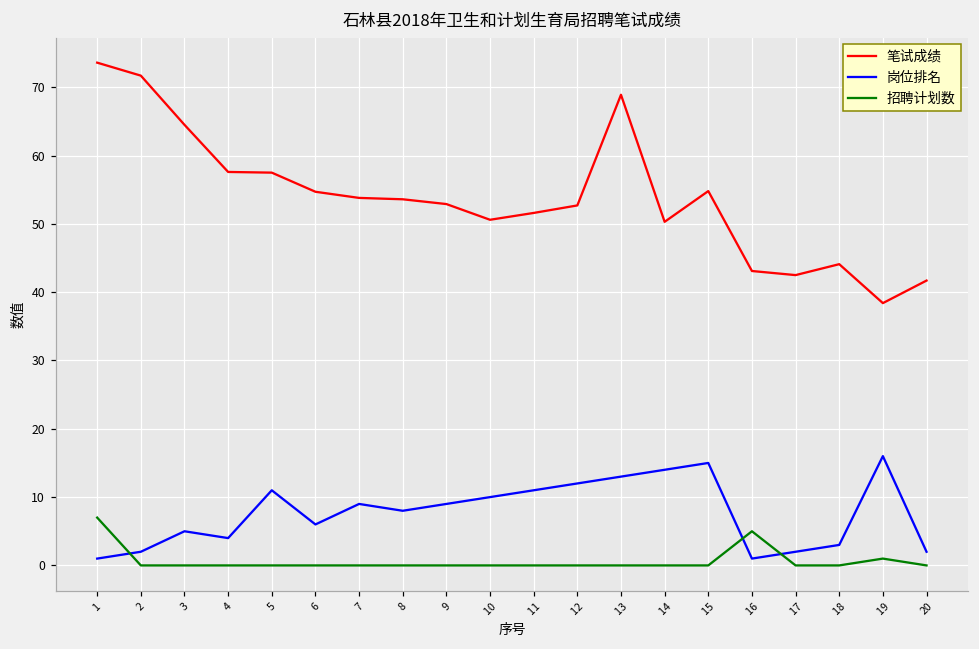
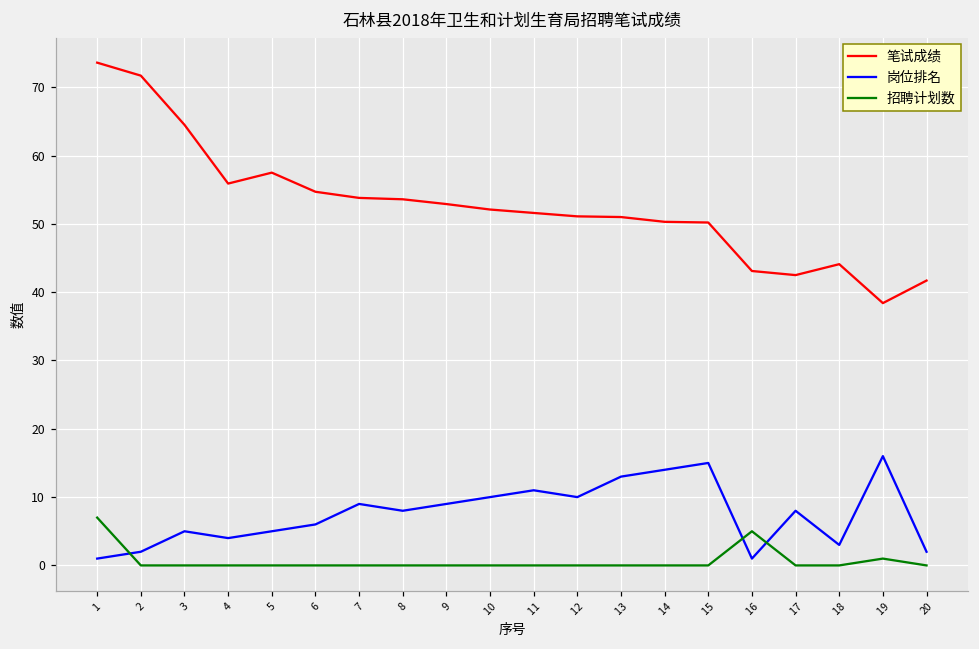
  {
    "笔试成绩": {
      "1": 74,
      "2": 72,
      "3": 65,
-     "4": 58,
+     "4": 56,
      "5": 58,
      "6": 55,
      "7": 54,
      "8": 54,
      "9": 53,
-     "10": 51,
+     "10": 52,
      "11": 52,
-     "12": 53,
-     "13": 69,
+     "12": 51,
+     "13": 51,
      "14": 50,
-     "15": 55,
+     "15": 50,
      "16": 43,
      "17": 43,
      "18": 44,
      "19": 38,
      "20": 42
    },
    "岗位排名": {
      "1": 1,
      "2": 2,
      "3": 5,
      "4": 4,
-     "5": 11,
+     "5": 5,
      "6": 6,
      "7": 9,
      "8": 8,
      "9": 9,
      "10": 10,
      "11": 11,
-     "12": 12,
+     "12": 10,
      "13": 13,
      "14": 14,
      "15": 15,
      "16": 1,
-     "17": 2,
+     "17": 8,
      "18": 3,
      "19": 16,
      "20": 2
    },
    "招聘计划数": {
      "1": 7,
      "2": 0,
      "3": 0,
      "4": 0,
      "5": 0,
      "6": 0,
      "7": 0,
      "8": 0,
      "9": 0,
      "10": 0,
      "11": 0,
      "12": 0,
      "13": 0,
      "14": 0,
      "15": 0,
      "16": 5,
      "17": 0,
      "18": 0,
      "19": 1,
      "20": 0
    }
  }
